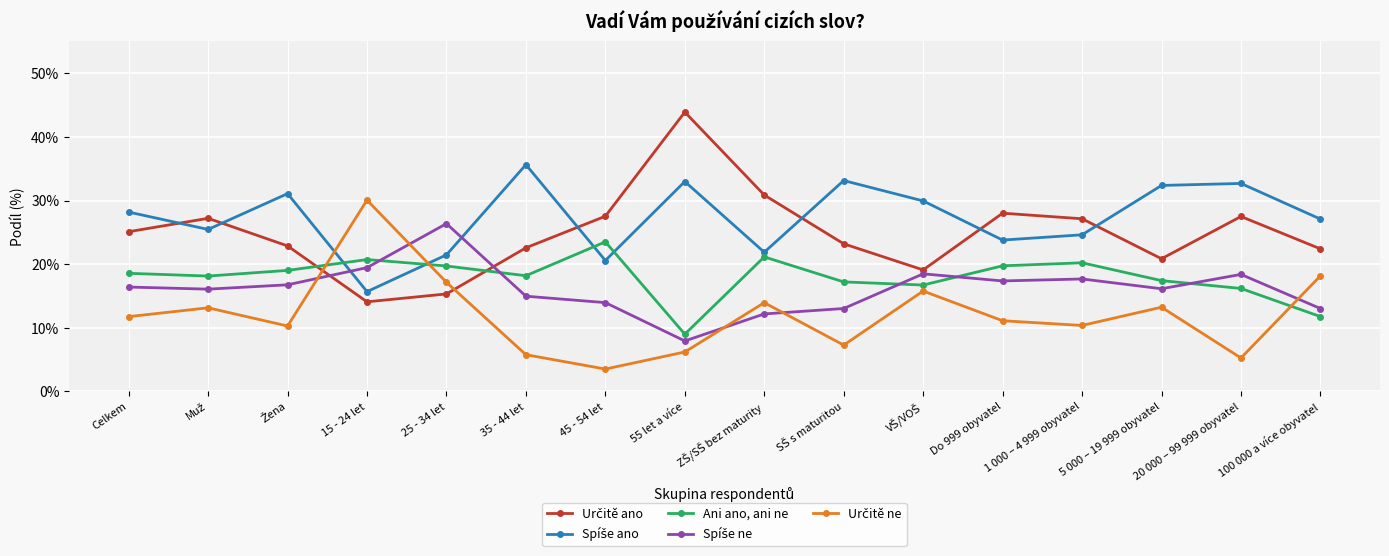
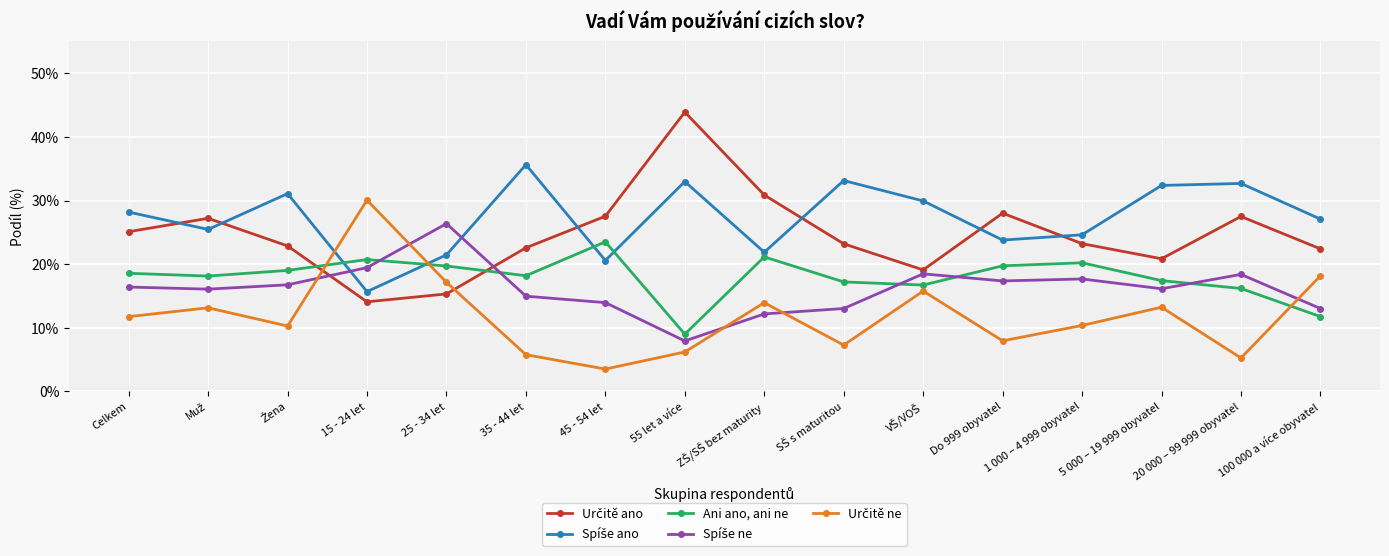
  {
    "Určitě ano": {
      "Celkem": "25%",
      "Muž": "27%",
      "Žena": "23%",
      "15 - 24 let": "14%",
      "25 - 34 let": "15%",
      "35 - 44 let": "23%",
      "45 - 54 let": "28%",
      "55 let a více": "44%",
      "ZŠ/SŠ bez maturity": "31%",
      "SŠ s maturitou": "23%",
      "VŠ/VOŠ": "19%",
      "Do 999 obyvatel": "28%",
-     "1 000 – 4 999 obyvatel": "27%",
+     "1 000 – 4 999 obyvatel": "23%",
      "5 000 – 19 999 obyvatel": "21%",
      "20 000 – 99 999 obyvatel": "27%",
      "100 000 a více obyvatel": "22%"
    },
    "Spíše ano": {
      "Celkem": "28%",
      "Muž": "25%",
      "Žena": "31%",
      "15 - 24 let": "16%",
      "25 - 34 let": "21%",
      "35 - 44 let": "36%",
      "45 - 54 let": "21%",
      "55 let a více": "33%",
      "ZŠ/SŠ bez maturity": "22%",
      "SŠ s maturitou": "33%",
      "VŠ/VOŠ": "30%",
      "Do 999 obyvatel": "24%",
      "1 000 – 4 999 obyvatel": "25%",
      "5 000 – 19 999 obyvatel": "32%",
      "20 000 – 99 999 obyvatel": "33%",
      "100 000 a více obyvatel": "27%"
    },
    "Ani ano, ani ne": {
      "Celkem": "19%",
      "Muž": "18%",
      "Žena": "19%",
      "15 - 24 let": "21%",
      "25 - 34 let": "20%",
      "35 - 44 let": "18%",
      "45 - 54 let": "24%",
      "55 let a více": "9%",
      "ZŠ/SŠ bez maturity": "21%",
      "SŠ s maturitou": "17%",
      "VŠ/VOŠ": "17%",
      "Do 999 obyvatel": "20%",
      "1 000 – 4 999 obyvatel": "20%",
      "5 000 – 19 999 obyvatel": "17%",
      "20 000 – 99 999 obyvatel": "16%",
      "100 000 a více obyvatel": "12%"
    },
    "Spíše ne": {
      "Celkem": "16%",
      "Muž": "16%",
      "Žena": "17%",
      "15 - 24 let": "19%",
      "25 - 34 let": "26%",
      "35 - 44 let": "15%",
      "45 - 54 let": "14%",
      "55 let a více": "8%",
      "ZŠ/SŠ bez maturity": "12%",
      "SŠ s maturitou": "13%",
      "VŠ/VOŠ": "18%",
      "Do 999 obyvatel": "17%",
      "1 000 – 4 999 obyvatel": "18%",
      "5 000 – 19 999 obyvatel": "16%",
      "20 000 – 99 999 obyvatel": "18%",
      "100 000 a více obyvatel": "13%"
    },
    "Určitě ne": {
      "Celkem": "12%",
      "Muž": "13%",
      "Žena": "10%",
      "15 - 24 let": "30%",
      "25 - 34 let": "17%",
      "35 - 44 let": "6%",
      "45 - 54 let": "4%",
      "55 let a více": "6%",
      "ZŠ/SŠ bez maturity": "14%",
      "SŠ s maturitou": "7%",
      "VŠ/VOŠ": "16%",
-     "Do 999 obyvatel": "11%",
+     "Do 999 obyvatel": "8%",
      "1 000 – 4 999 obyvatel": "10%",
      "5 000 – 19 999 obyvatel": "13%",
      "20 000 – 99 999 obyvatel": "5%",
      "100 000 a více obyvatel": "18%"
    }
  }
